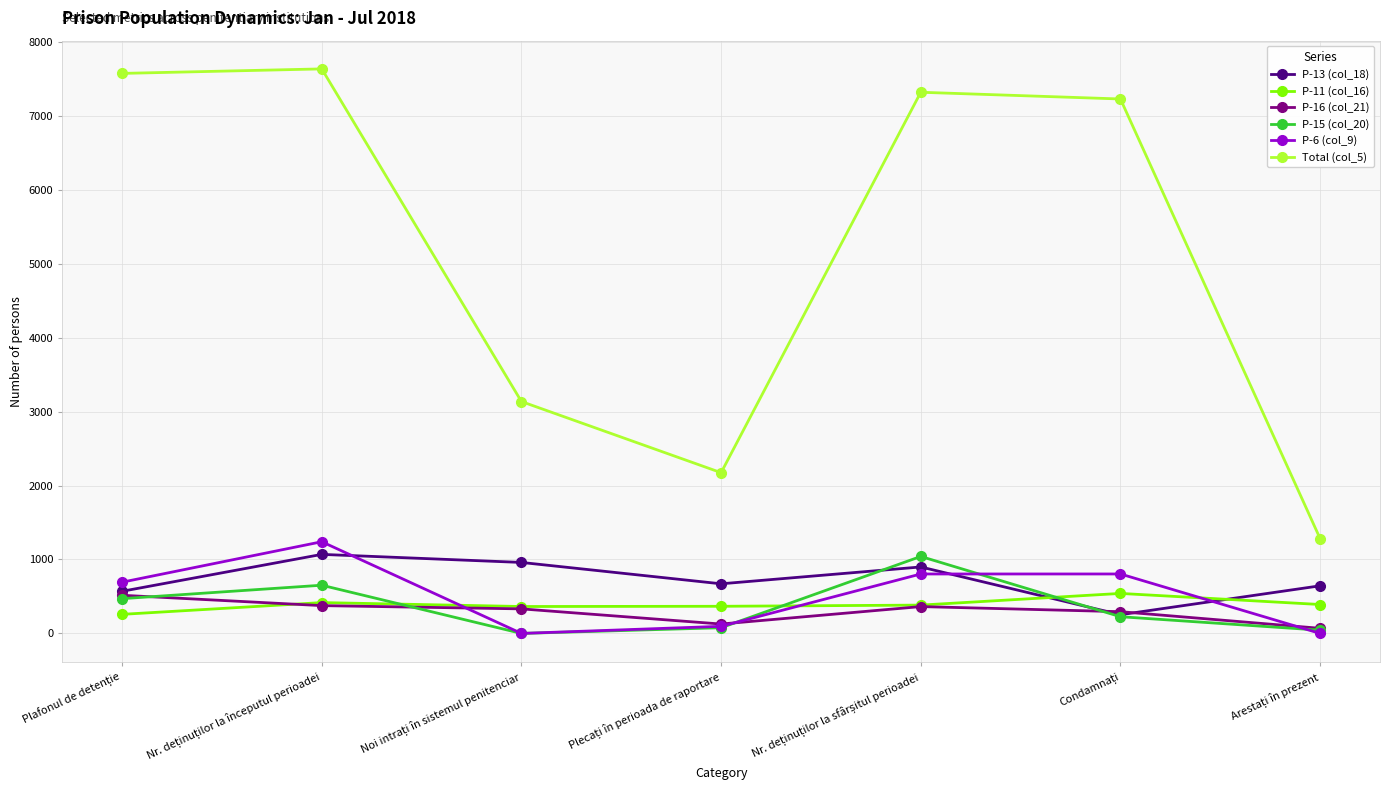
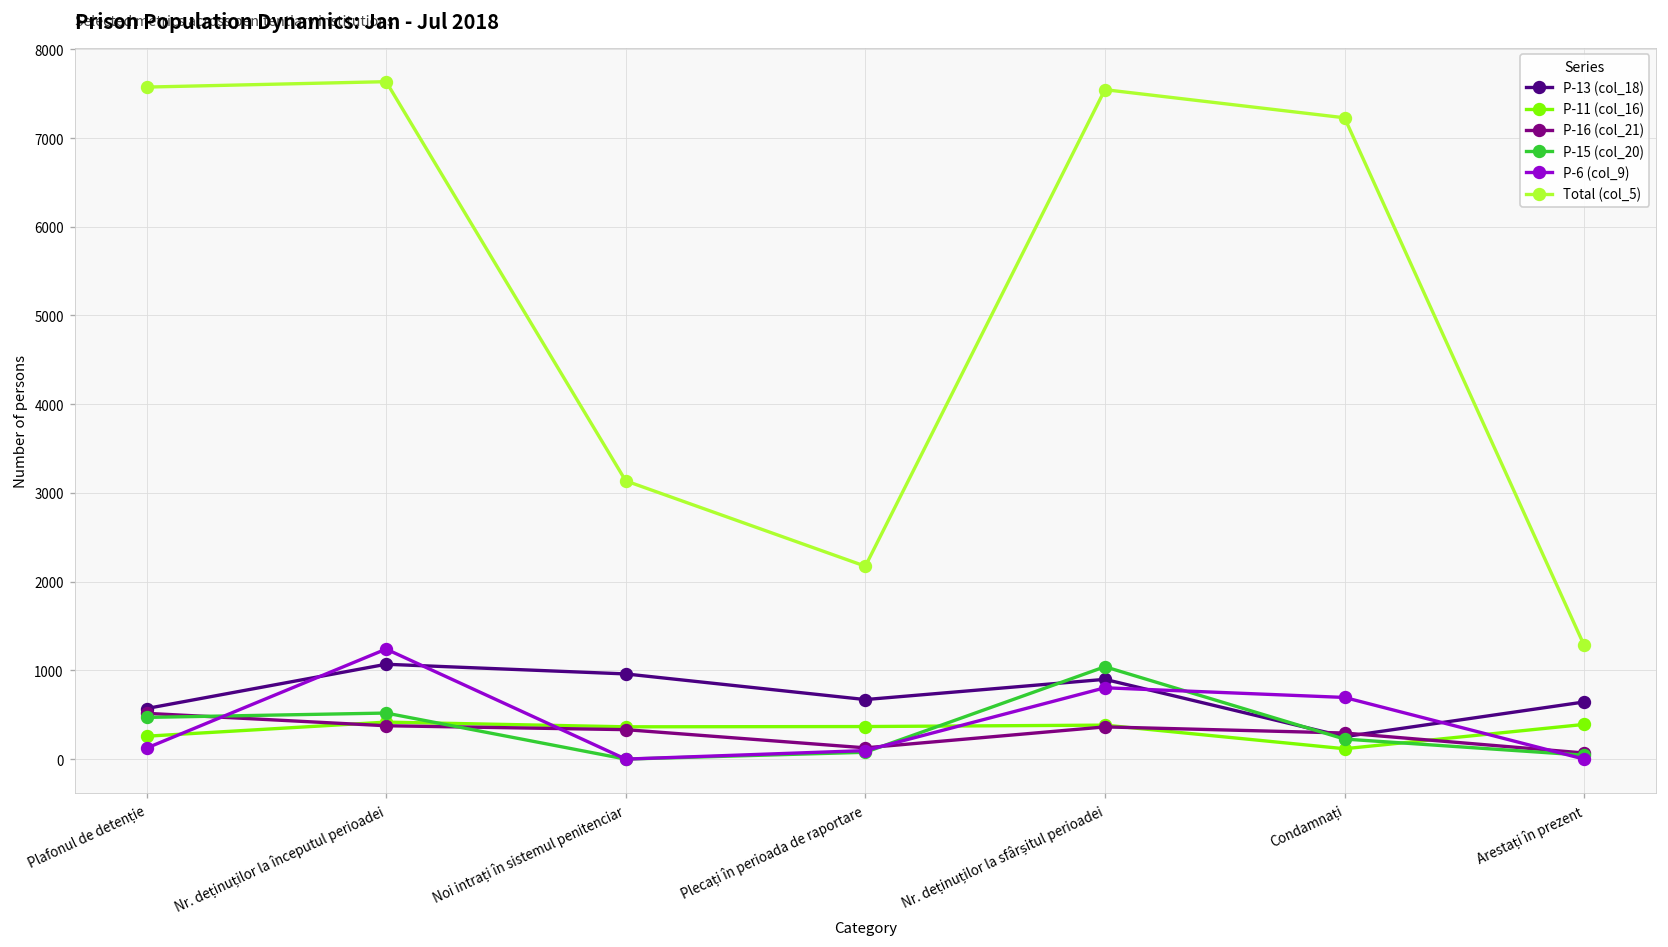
  {
    "P-11 (col_16)": {
      "Plafonul de detenție": 300,
      "Nr. deținuților la începutul perioadei": 400,
      "Plecați în perioada de raportare": 400,
-     "Condamnați": 500,
+     "Condamnați": 100,
      "Arestați în prezent": 400
    },
    "P-15 (col_20)": {
      "Plafonul de detenție": 500,
-     "Nr. deținuților la începutul perioadei": 700,
+     "Nr. deținuților la începutul perioadei": 500,
      "Nr. deținuților la sfârșitul perioadei": 1000
    },
    "P-6 (col_9)": {
-     "Plafonul de detenție": 700,
+     "Plafonul de detenție": 100,
      "Nr. deținuților la începutul perioadei": 1200,
      "Nr. deținuților la sfârșitul perioadei": 800,
-     "Condamnați": 800,
+     "Condamnați": 700,
      "Arestați în prezent": 0
    },
    "Total (col_5)": {
      "Plafonul de detenție": 7600,
      "Nr. deținuților la începutul perioadei": 7600,
      "Noi intrați în sistemul penitenciar": 3100,
      "Plecați în perioada de raportare": 2200,
-     "Nr. deținuților la sfârșitul perioadei": 7300,
+     "Nr. deținuților la sfârșitul perioadei": 7500,
      "Condamnați": 7200,
      "Arestați în prezent": 1300
    }
  }
